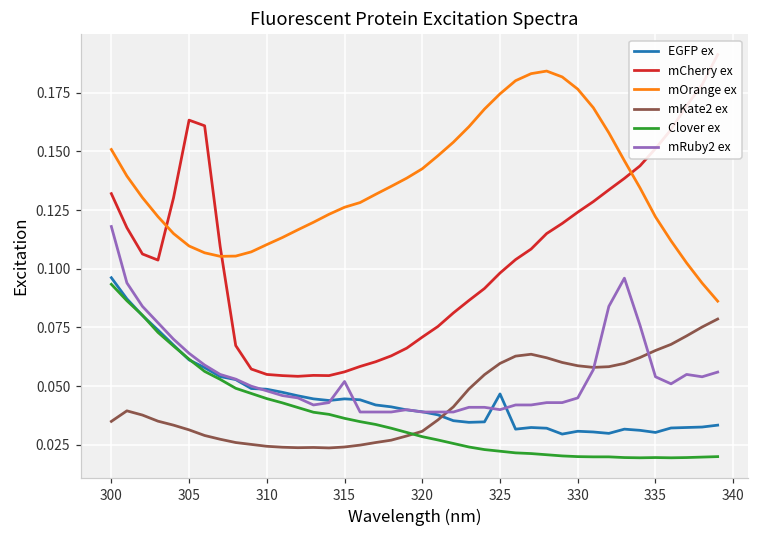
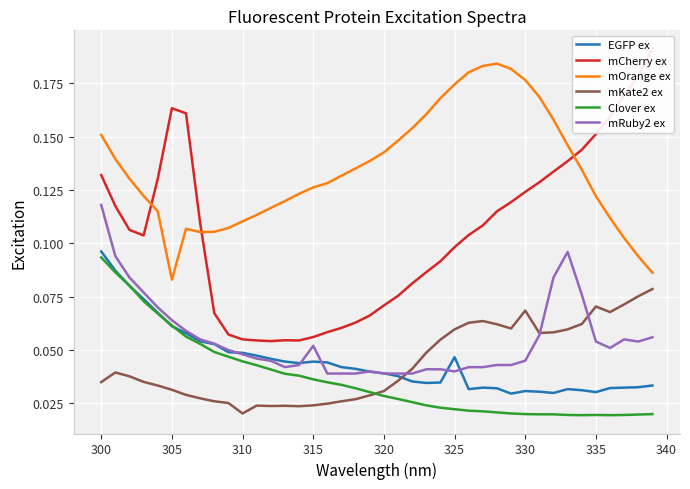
  {
    "EGFP ex": {
      "300": 0.096,
      "315": 0.045,
      "325": 0.047,
      "330": 0.031,
      "335": 0.030
    },
    "mCherry ex": {
      "300": 0.132,
      "305": 0.163,
      "310": 0.055,
      "315": 0.056,
      "320": 0.071,
      "325": 0.098,
      "330": 0.124,
      "335": 0.151
    },
    "mOrange ex": {
      "300": 0.151,
-     "305": 0.110,
+     "305": 0.083,
      "310": 0.110,
      "315": 0.126,
      "320": 0.143,
      "325": 0.175,
      "330": 0.177,
      "335": 0.122
    },
    "mKate2 ex": {
      "300": 0.035,
      "305": 0.031,
-     "310": 0.024,
+     "310": 0.020,
      "315": 0.024,
      "320": 0.031,
      "325": 0.060,
-     "330": 0.059,
-     "335": 0.065
+     "330": 0.069,
+     "335": 0.070
    },
    "Clover ex": {
      "300": 0.093,
      "310": 0.045,
      "315": 0.036,
      "320": 0.029,
      "325": 0.022,
      "330": 0.020,
      "335": 0.020
    },
    "mRuby2 ex": {
      "300": 0.118,
      "305": 0.064,
      "315": 0.052,
      "325": 0.040,
      "330": 0.045,
      "335": 0.054
    }
  }
